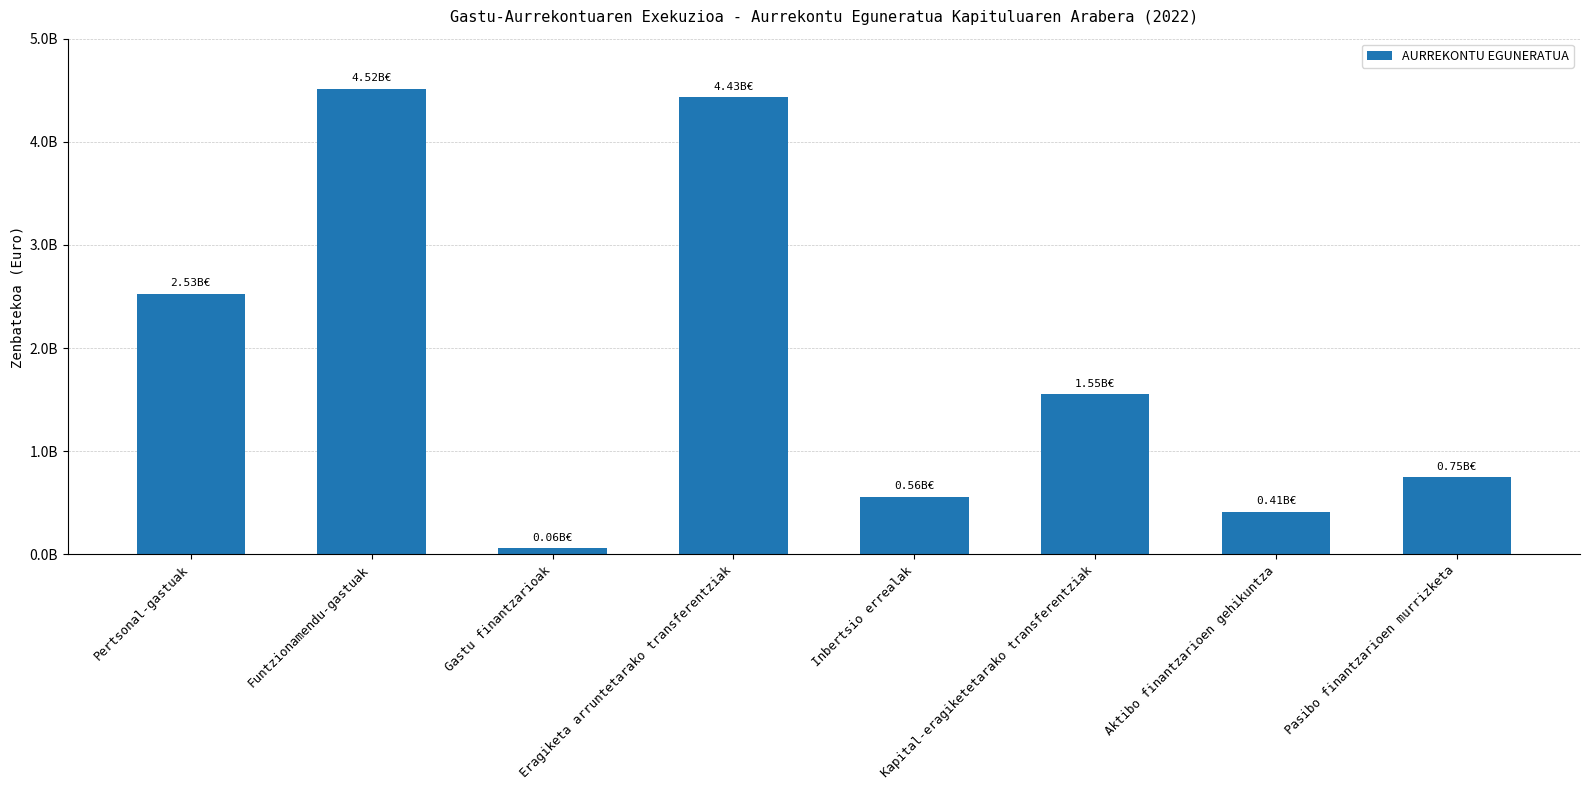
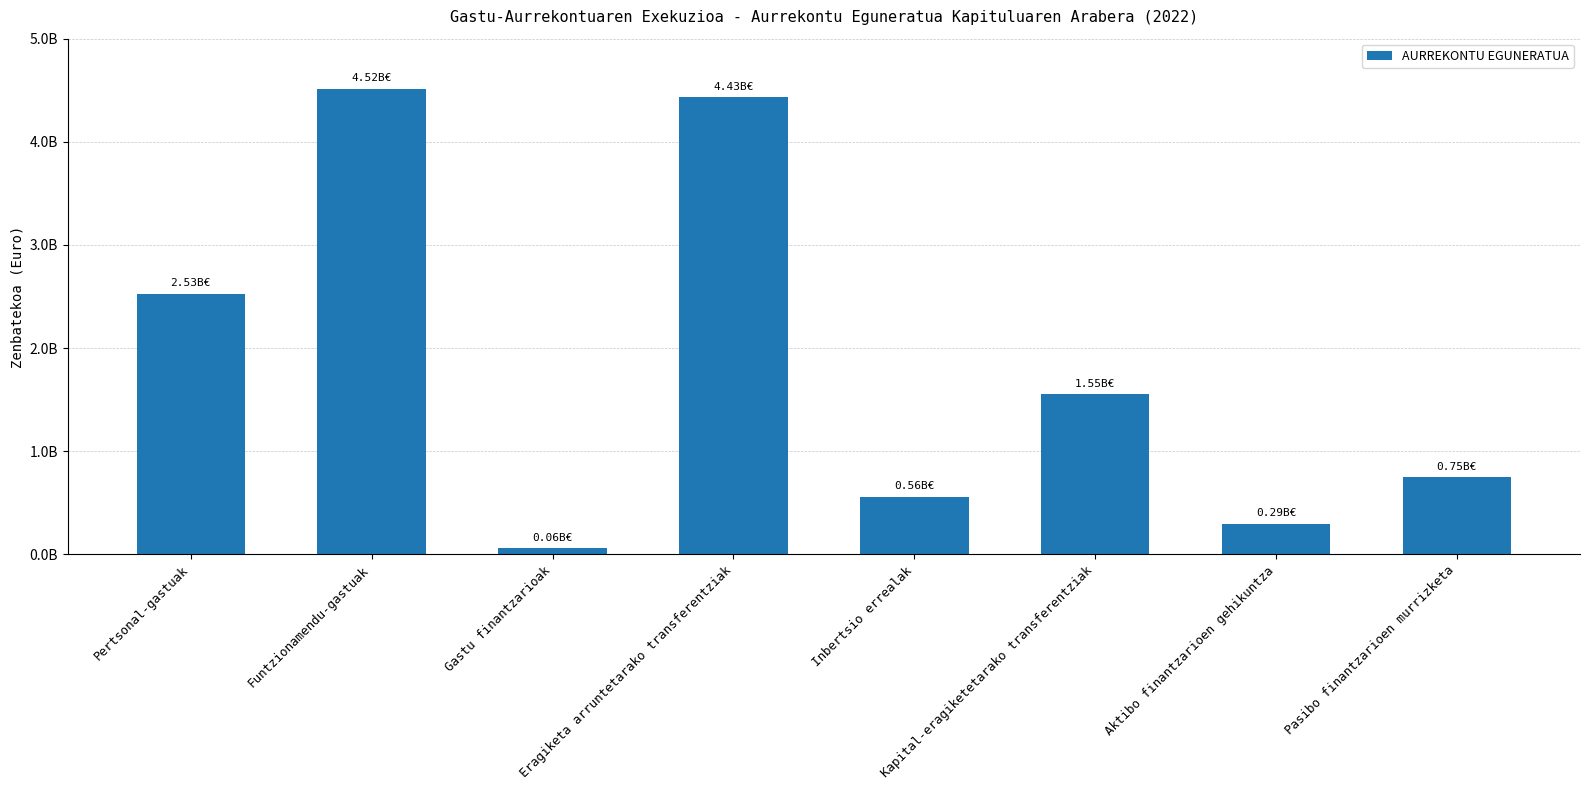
  {
    "Pertsonal-gastuak": "2.53B€",
    "Funtzionamendu-gastuak": "4.52B€",
    "Gastu finantzarioak": "0.06B€",
    "Eragiketa arruntetarako transferentziak": "4.43B€",
    "Inbertsio errealak": "0.56B€",
    "Kapital-eragiketetarako transferentziak": "1.55B€",
-   "Aktibo finantzarioen gehikuntza": "0.41B€",
+   "Aktibo finantzarioen gehikuntza": "0.29B€",
    "Pasibo finantzarioen murrizketa": "0.75B€"
  }
